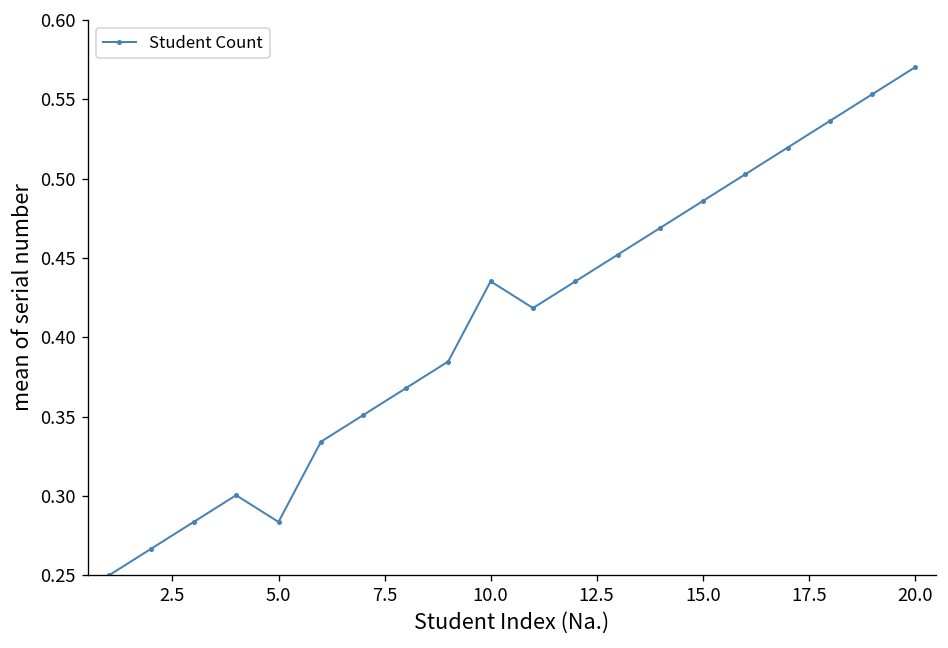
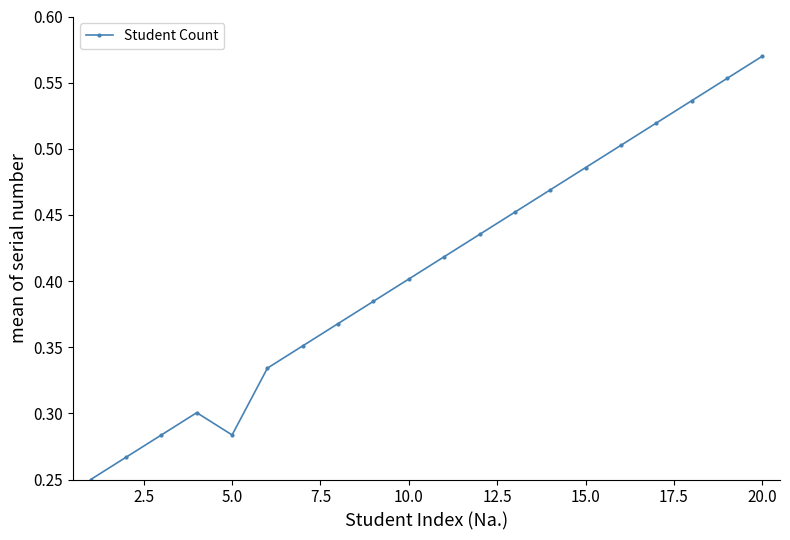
  {
    "5.0": 0.284,
-   "10.0": 0.435,
+   "10.0": 0.402,
    "15.0": 0.486,
    "20.0": 0.570
  }
